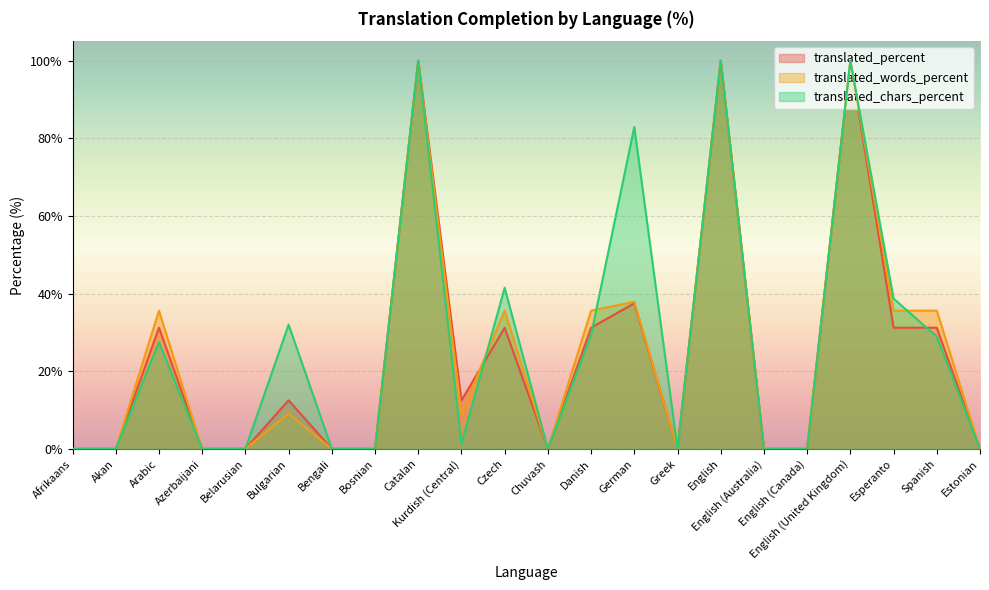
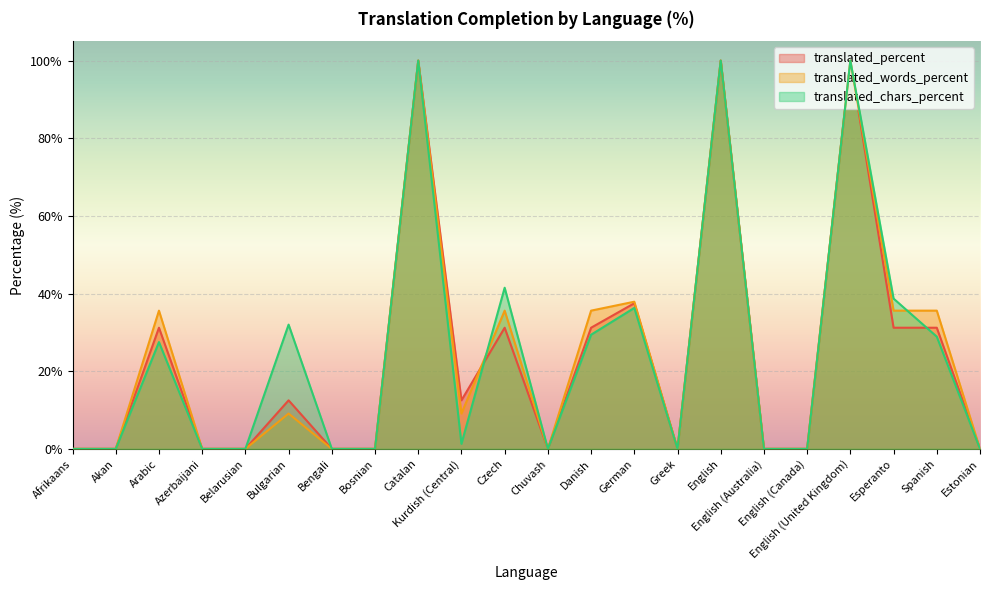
  {
    "translated_chars_percent": {
      "Arabic": "28%",
      "Bulgarian": "32%",
      "Kurdish (Central)": "1%",
      "Czech": "42%",
      "Danish": "29%",
-     "German": "83%",
+     "German": "36%",
      "Esperanto": "39%",
      "Spanish": "29%"
    }
  }
